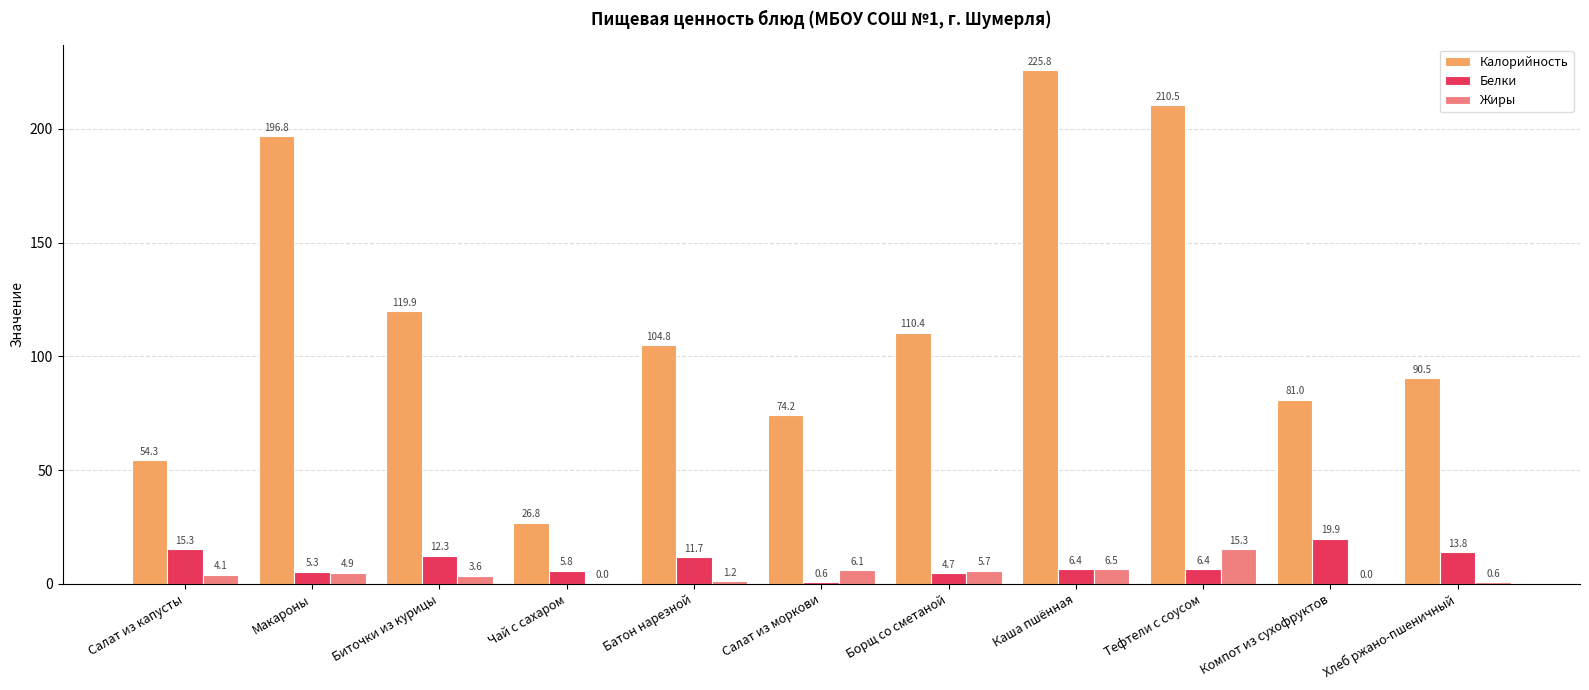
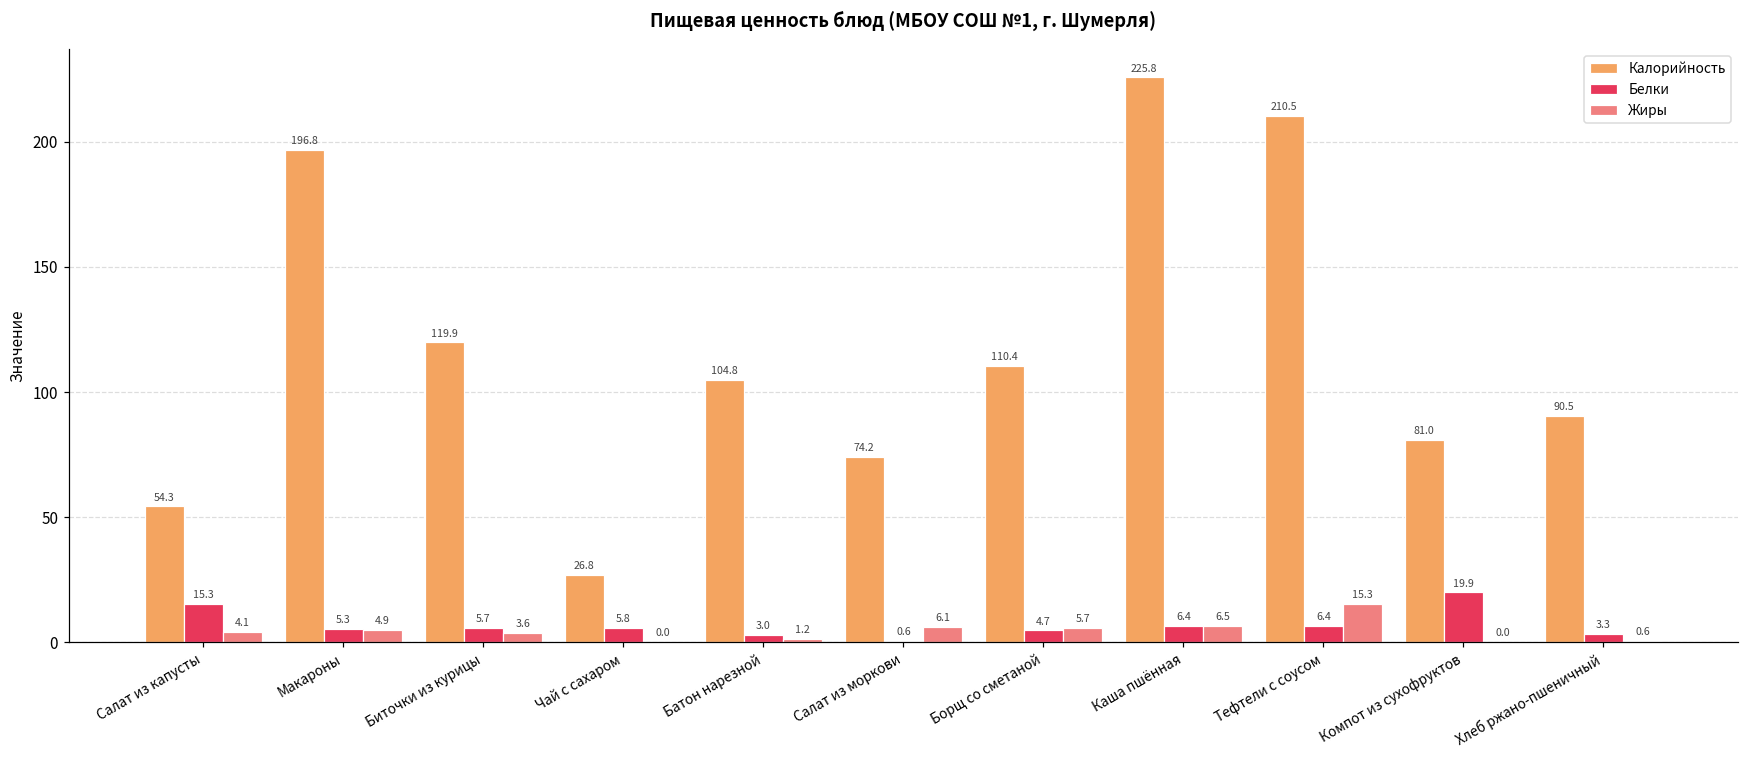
  {
    "Белки": {
      "Салат из капусты": 15.3,
      "Макароны": 5.3,
-     "Биточки из курицы": 12.3,
+     "Биточки из курицы": 5.7,
      "Чай с сахаром": 5.8,
-     "Батон нарезной": 11.7,
+     "Батон нарезной": 3.0,
      "Салат из моркови": 0.6,
      "Борщ со сметаной": 4.7,
      "Каша пшённая": 6.4,
      "Тефтели с соусом": 6.4,
      "Компот из сухофруктов": 19.9,
-     "Хлеб ржано-пшеничный": 13.8
+     "Хлеб ржано-пшеничный": 3.3
    }
  }
